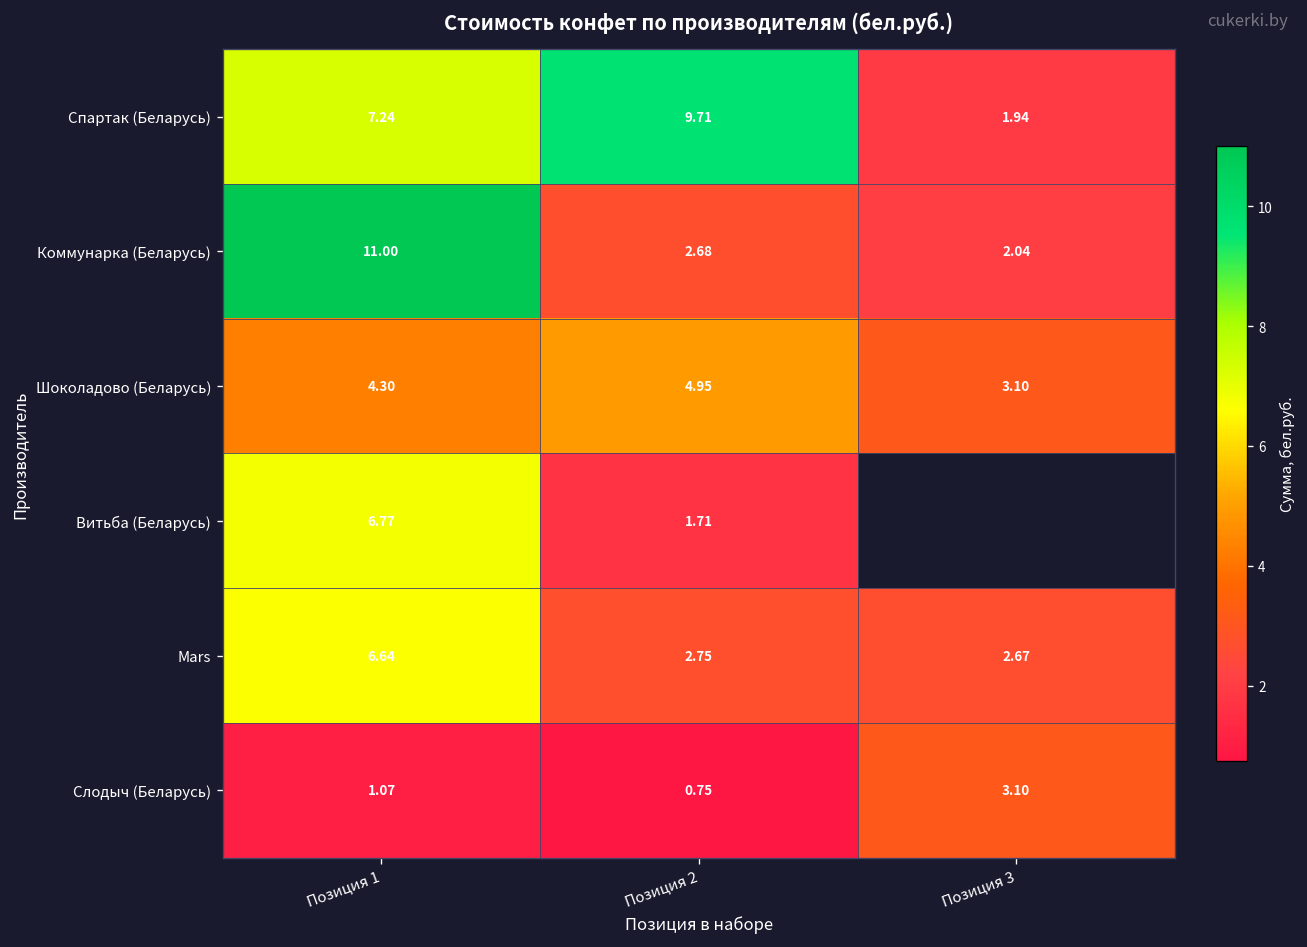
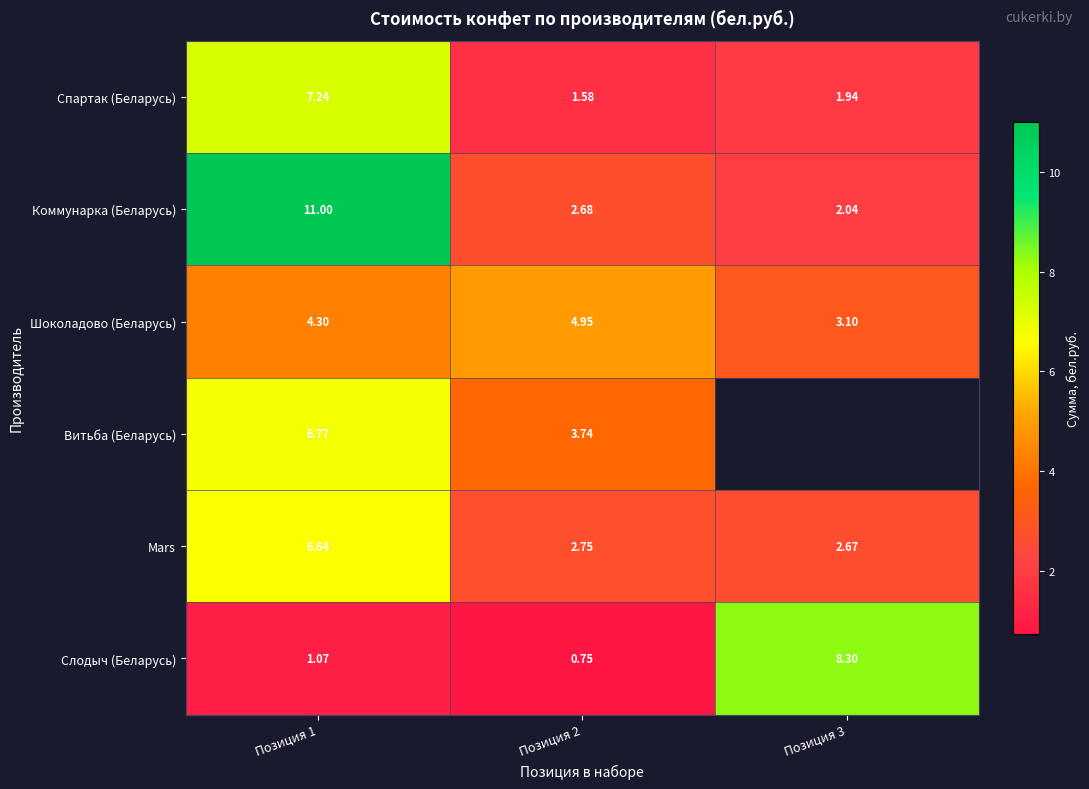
  {
    "Спартак (Беларусь)": {
      "Позиция 1": 7.24,
-     "Позиция 2": 9.71,
+     "Позиция 2": 1.58,
      "Позиция 3": 1.94
    },
    "Коммунарка (Беларусь)": {
      "Позиция 1": 11.00,
      "Позиция 2": 2.68,
      "Позиция 3": 2.04
    },
    "Шоколадово (Беларусь)": {
      "Позиция 1": 4.30,
      "Позиция 2": 4.95,
      "Позиция 3": 3.10
    },
    "Витьба (Беларусь)": {
      "Позиция 1": 6.77,
-     "Позиция 2": 1.71
+     "Позиция 2": 3.74
    },
    "Mars": {
      "Позиция 1": 6.64,
      "Позиция 2": 2.75,
      "Позиция 3": 2.67
    },
    "Слодыч (Беларусь)": {
      "Позиция 1": 1.07,
      "Позиция 2": 0.75,
-     "Позиция 3": 3.10
+     "Позиция 3": 8.30
    }
  }
